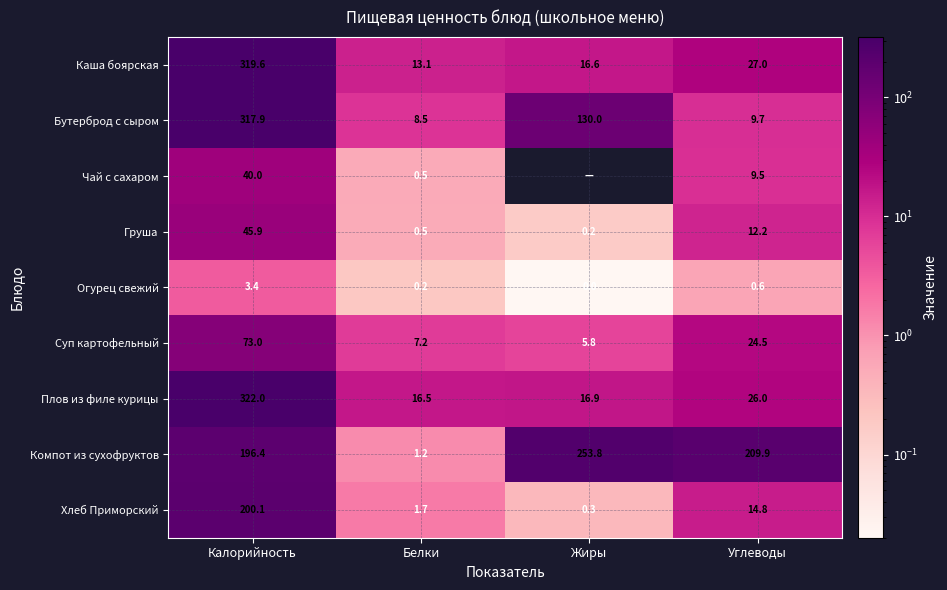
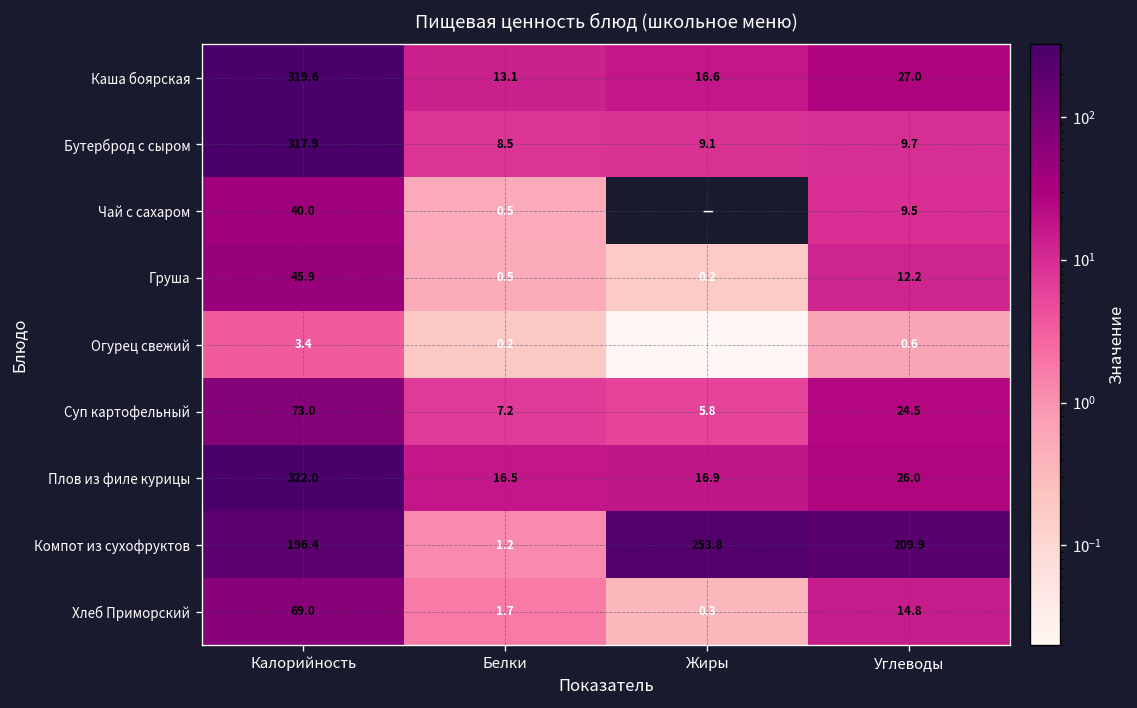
  {
    "Каша боярская": {
      "Калорийность": 319.6,
      "Белки": 13.1,
      "Жиры": 16.6,
      "Углеводы": 27.0
    },
    "Бутерброд с сыром": {
      "Калорийность": 317.9,
      "Белки": 8.5,
-     "Жиры": 130.0,
+     "Жиры": 9.1,
      "Углеводы": 9.7
    },
    "Чай с сахаром": {
      "Калорийность": 40.0,
      "Белки": 0.5,
      "Углеводы": 9.5
    },
    "Груша": {
      "Калорийность": 45.9,
      "Белки": 0.5,
      "Жиры": 0.2,
      "Углеводы": 12.2
    },
    "Огурец свежий": {
      "Калорийность": 3.4,
      "Белки": 0.2,
      "Углеводы": 0.6
    },
    "Суп картофельный": {
      "Калорийность": 73.0,
      "Белки": 7.2,
      "Жиры": 5.8,
      "Углеводы": 24.5
    },
    "Плов из филе курицы": {
      "Калорийность": 322.0,
      "Белки": 16.5,
      "Жиры": 16.9,
      "Углеводы": 26.0
    },
    "Компот из сухофруктов": {
      "Калорийность": 196.4,
      "Белки": 1.2,
      "Жиры": 253.8,
      "Углеводы": 209.9
    },
    "Хлеб Приморский": {
-     "Калорийность": 200.1,
+     "Калорийность": 69.0,
      "Белки": 1.7,
      "Жиры": 0.3,
      "Углеводы": 14.8
    }
  }
